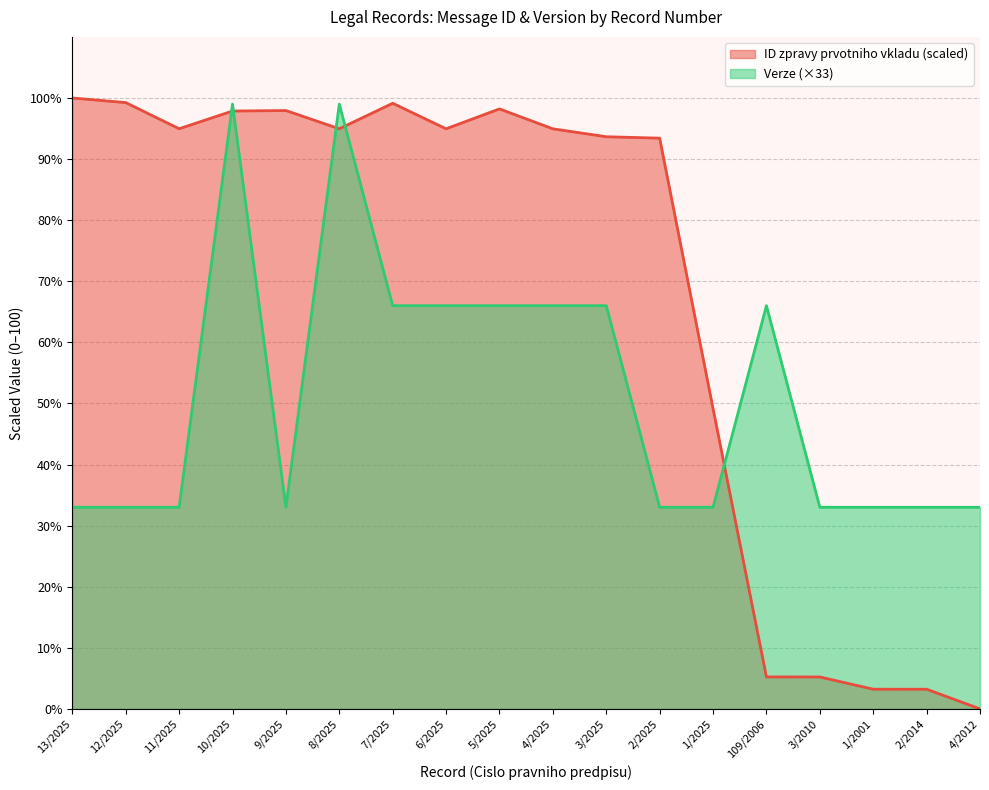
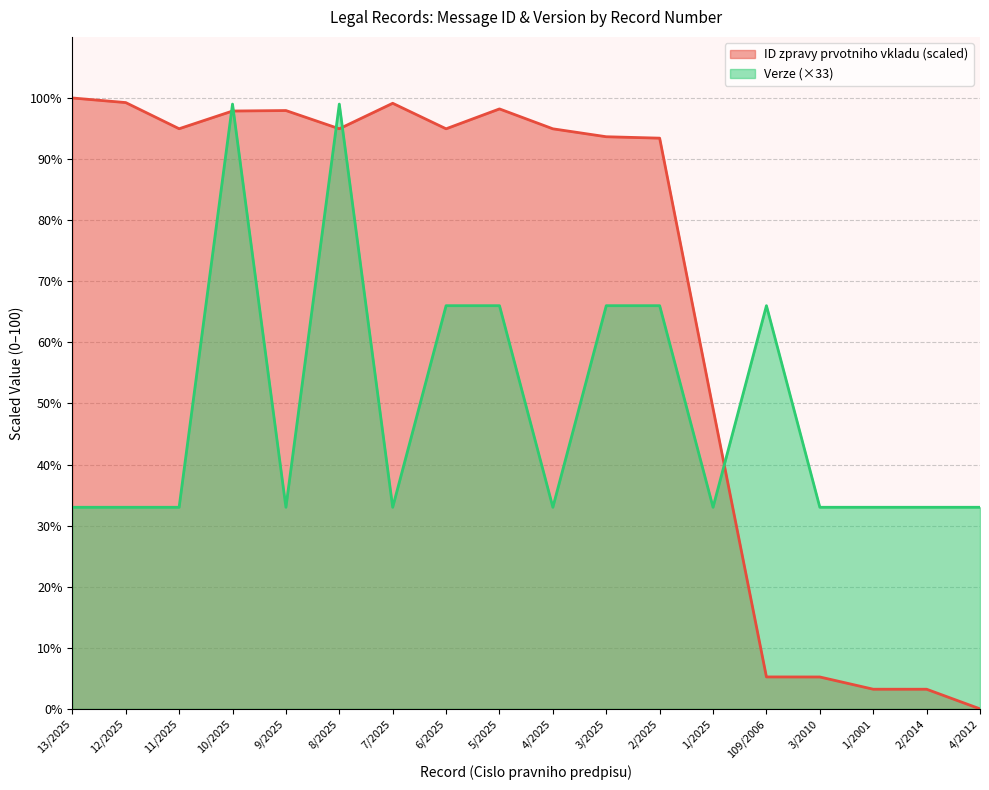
  {
    "ID zpravy prvotniho vkladu (scaled)": {
      "13/2025": "100%",
      "12/2025": "99%",
      "11/2025": "95%",
      "10/2025": "98%",
      "9/2025": "98%",
      "8/2025": "95%",
      "7/2025": "99%",
      "6/2025": "95%",
      "5/2025": "98%",
      "4/2025": "95%",
      "3/2025": "94%",
      "2/2025": "93%",
      "1/2025": "49%",
      "109/2006": "5%",
      "3/2010": "5%",
      "1/2001": "3%",
      "2/2014": "3%",
      "4/2012": "0%"
    },
    "Verze (×33)": {
      "13/2025": "33%",
      "12/2025": "33%",
      "11/2025": "33%",
      "10/2025": "99%",
      "9/2025": "33%",
      "8/2025": "99%",
-     "7/2025": "66%",
+     "7/2025": "33%",
      "6/2025": "66%",
      "5/2025": "66%",
-     "4/2025": "66%",
+     "4/2025": "33%",
      "3/2025": "66%",
-     "2/2025": "33%",
+     "2/2025": "66%",
      "1/2025": "33%",
      "109/2006": "66%",
      "3/2010": "33%",
      "1/2001": "33%",
      "2/2014": "33%",
      "4/2012": "33%"
    }
  }
